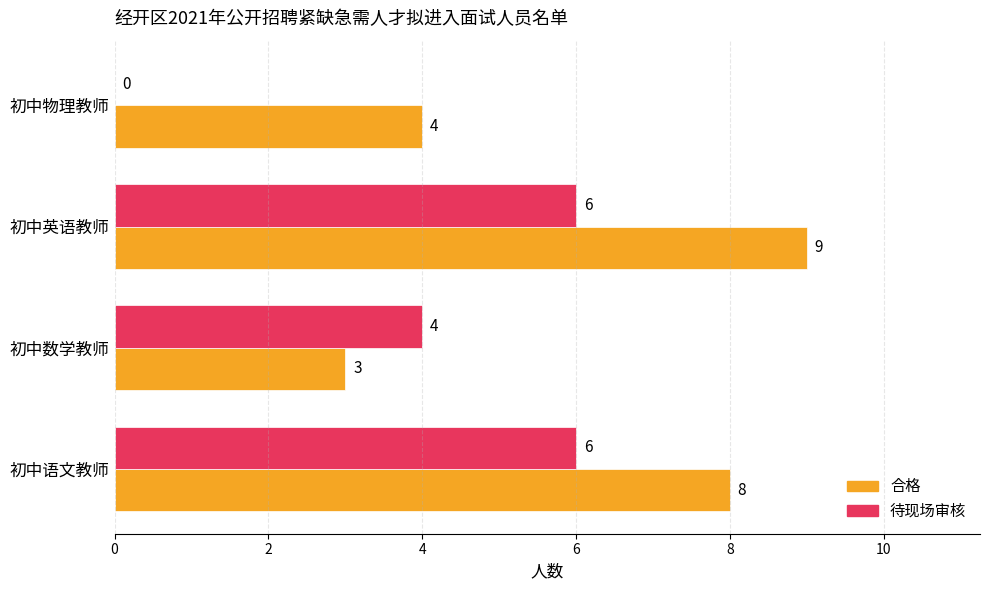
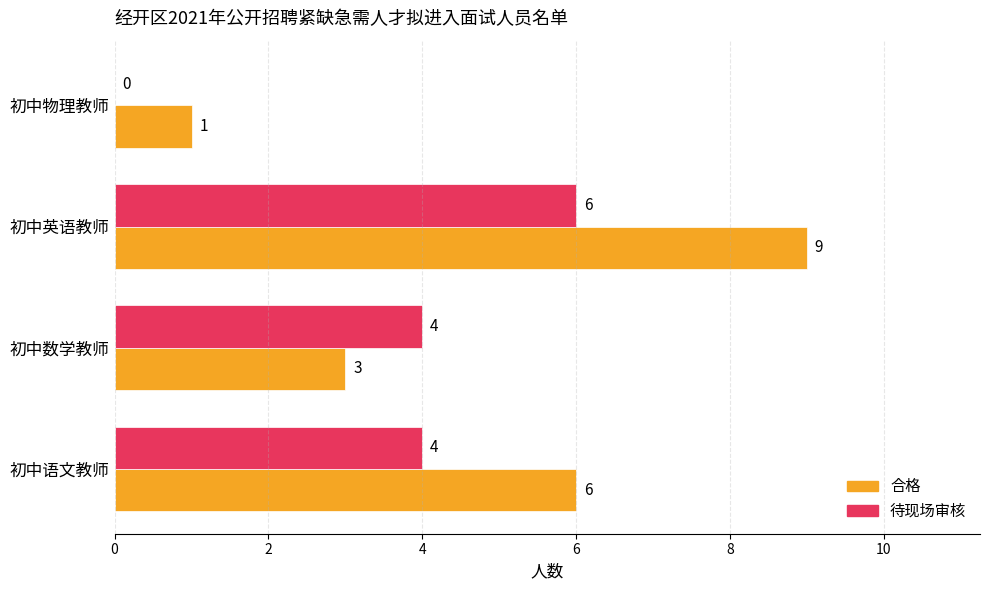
  {
    "合格": {
-     "初中物理教师": 4,
+     "初中物理教师": 1,
      "初中英语教师": 9,
      "初中数学教师": 3,
-     "初中语文教师": 8
+     "初中语文教师": 6
    },
    "待现场审核": {
      "初中物理教师": 0,
      "初中英语教师": 6,
      "初中数学教师": 4,
-     "初中语文教师": 6
+     "初中语文教师": 4
    }
  }
